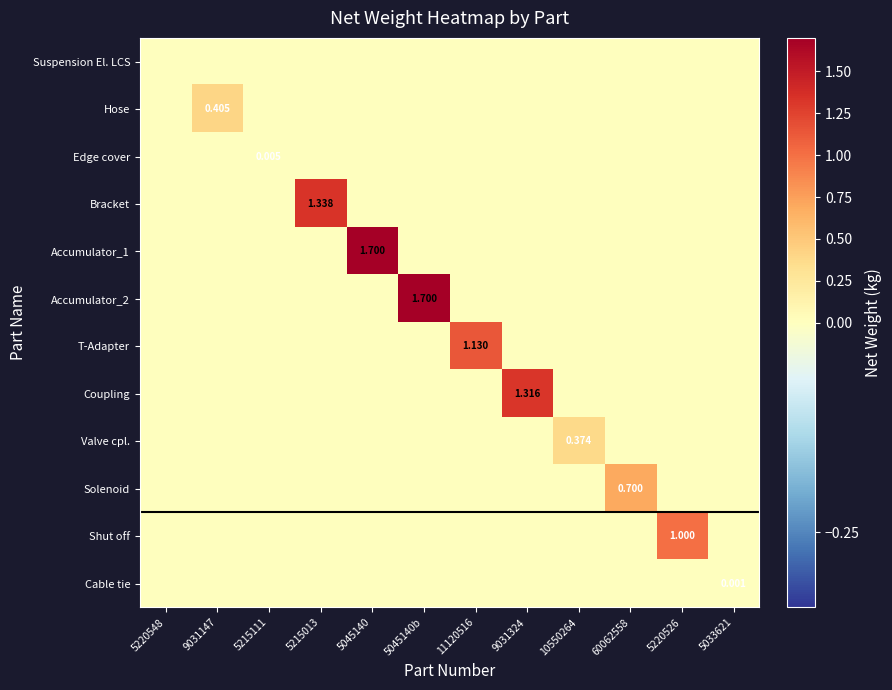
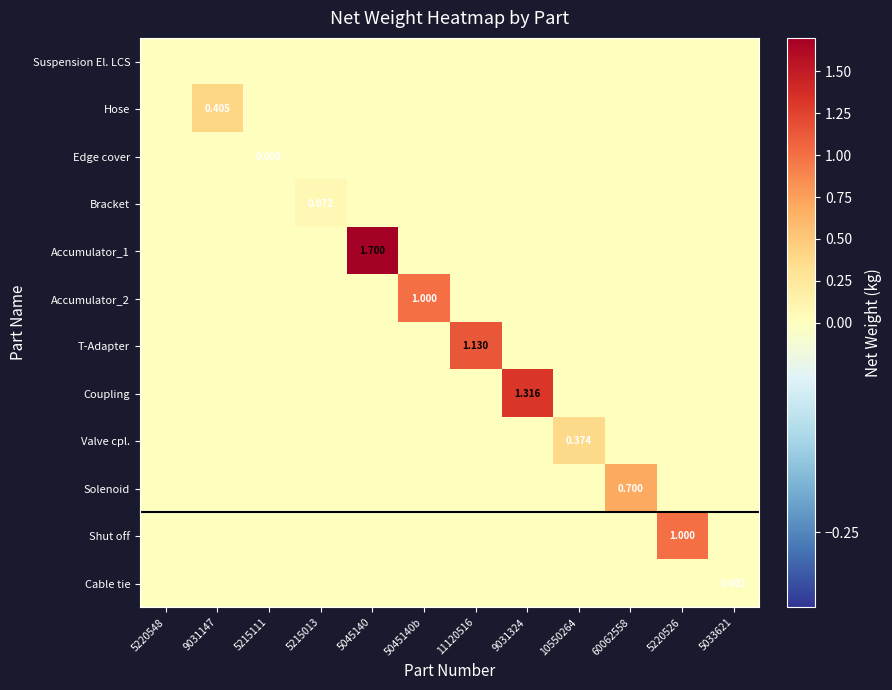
  {
    "Hose": {
      "9031147": 0.405
    },
    "Edge cover": {
      "5215111": 0.005
    },
    "Bracket": {
-     "5215013": 1.338
+     "5215013": 0.072
    },
    "Accumulator_1": {
      "5045140": 1.700
    },
    "Accumulator_2": {
-     "5045140b": 1.700
+     "5045140b": 1.000
    },
    "T-Adapter": {
      "11120516": 1.130
    },
    "Coupling": {
      "9031324": 1.316
    },
    "Valve cpl.": {
      "10550264": 0.374
    },
    "Solenoid": {
      "60062558": 0.700
    },
    "Shut off": {
      "5220526": 1.000
    },
    "Cable tie": {
      "5033621": 0.001
    }
  }
